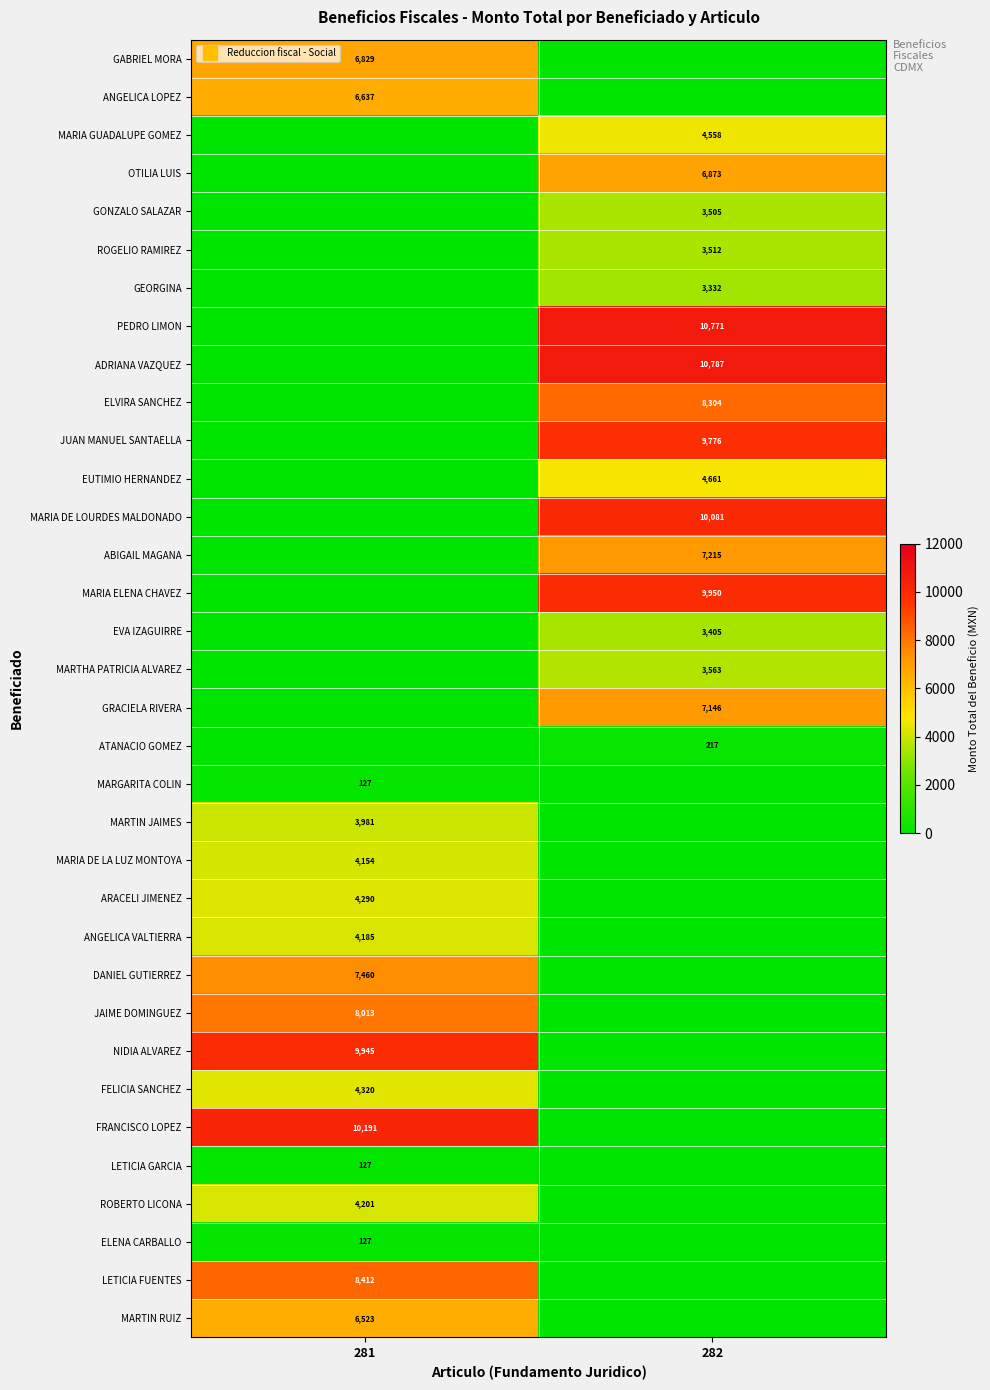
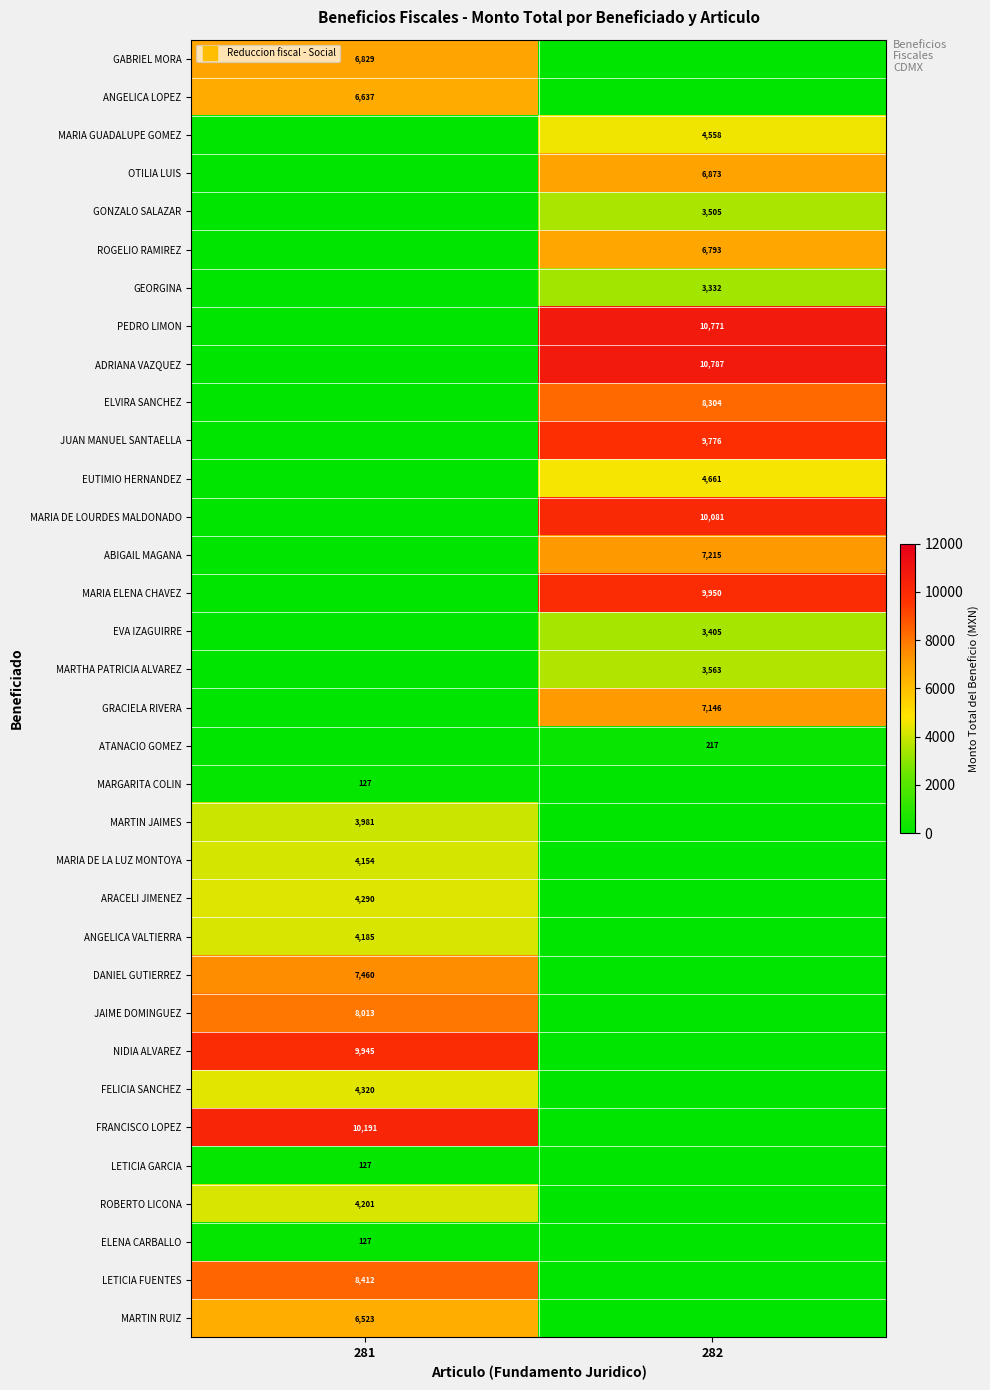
  {
    "GABRIEL MORA": {
      "281": "6,829"
    },
    "ANGELICA LOPEZ": {
      "281": "6,637"
    },
    "MARIA GUADALUPE GOMEZ": {
      "282": "4,558"
    },
    "OTILIA LUIS": {
      "282": "6,873"
    },
    "GONZALO SALAZAR": {
      "282": "3,505"
    },
    "ROGELIO RAMIREZ": {
-     "282": "3,512"
+     "282": "6,793"
    },
    "GEORGINA": {
      "282": "3,332"
    },
    "PEDRO LIMON": {
      "282": "10,771"
    },
    "ADRIANA VAZQUEZ": {
      "282": "10,787"
    },
    "ELVIRA SANCHEZ": {
      "282": "8,304"
    },
    "JUAN MANUEL SANTAELLA": {
      "282": "9,776"
    },
    "EUTIMIO HERNANDEZ": {
      "282": "4,661"
    },
    "MARIA DE LOURDES MALDONADO": {
      "282": "10,081"
    },
    "ABIGAIL MAGANA": {
      "282": "7,215"
    },
    "MARIA ELENA CHAVEZ": {
      "282": "9,950"
    },
    "EVA IZAGUIRRE": {
      "282": "3,405"
    },
    "MARTHA PATRICIA ALVAREZ": {
      "282": "3,563"
    },
    "GRACIELA RIVERA": {
      "282": "7,146"
    },
    "ATANACIO GOMEZ": {
      "282": "217"
    },
    "MARGARITA COLIN": {
      "281": "127"
    },
    "MARTIN JAIMES": {
      "281": "3,981"
    },
    "MARIA DE LA LUZ MONTOYA": {
      "281": "4,154"
    },
    "ARACELI JIMENEZ": {
      "281": "4,290"
    },
    "ANGELICA VALTIERRA": {
      "281": "4,185"
    },
    "DANIEL GUTIERREZ": {
      "281": "7,460"
    },
    "JAIME DOMINGUEZ": {
      "281": "8,013"
    },
    "NIDIA ALVAREZ": {
      "281": "9,945"
    },
    "FELICIA SANCHEZ": {
      "281": "4,320"
    },
    "FRANCISCO LOPEZ": {
      "281": "10,191"
    },
    "LETICIA GARCIA": {
      "281": "127"
    },
    "ROBERTO LICONA": {
      "281": "4,201"
    },
    "ELENA CARBALLO": {
      "281": "127"
    },
    "LETICIA FUENTES": {
      "281": "8,412"
    },
    "MARTIN RUIZ": {
      "281": "6,523"
    }
  }
